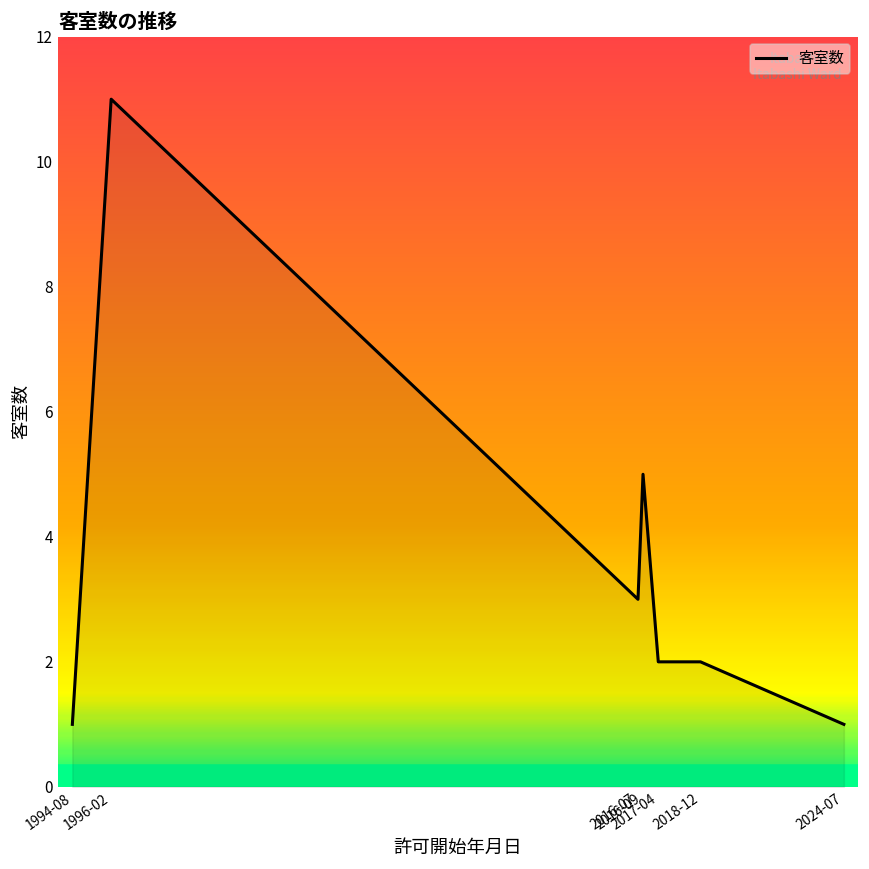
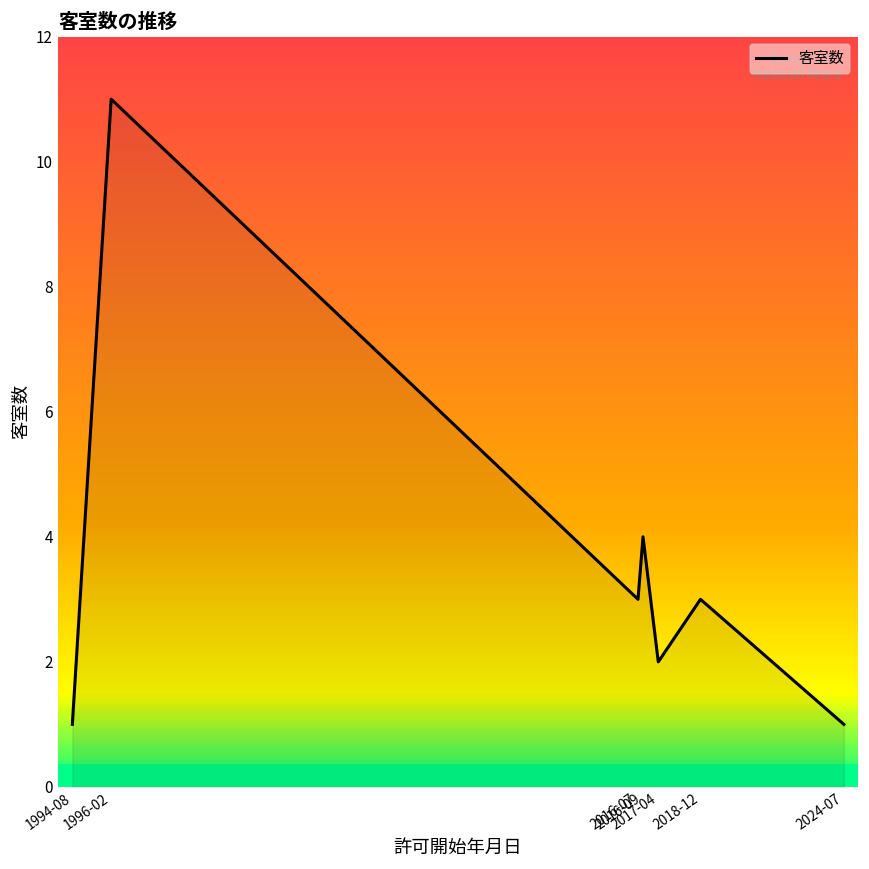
  {
    "1994-08": 1,
    "1996-02": 11,
    "2016-07": 3,
-   "2016-09": 5,
+   "2016-09": 4,
    "2017-04": 2,
-   "2018-12": 2,
+   "2018-12": 3,
    "2024-07": 1
  }
